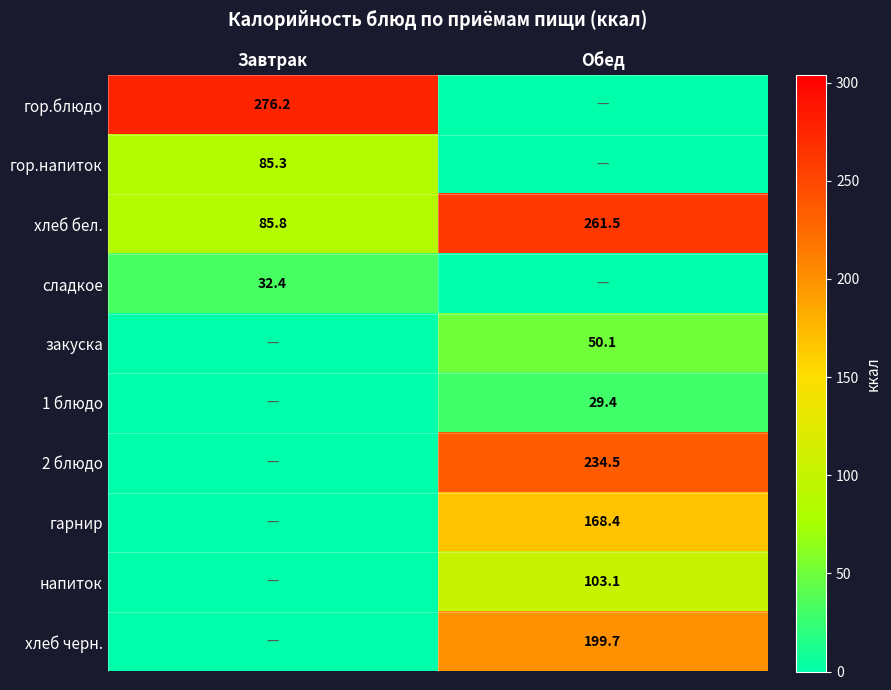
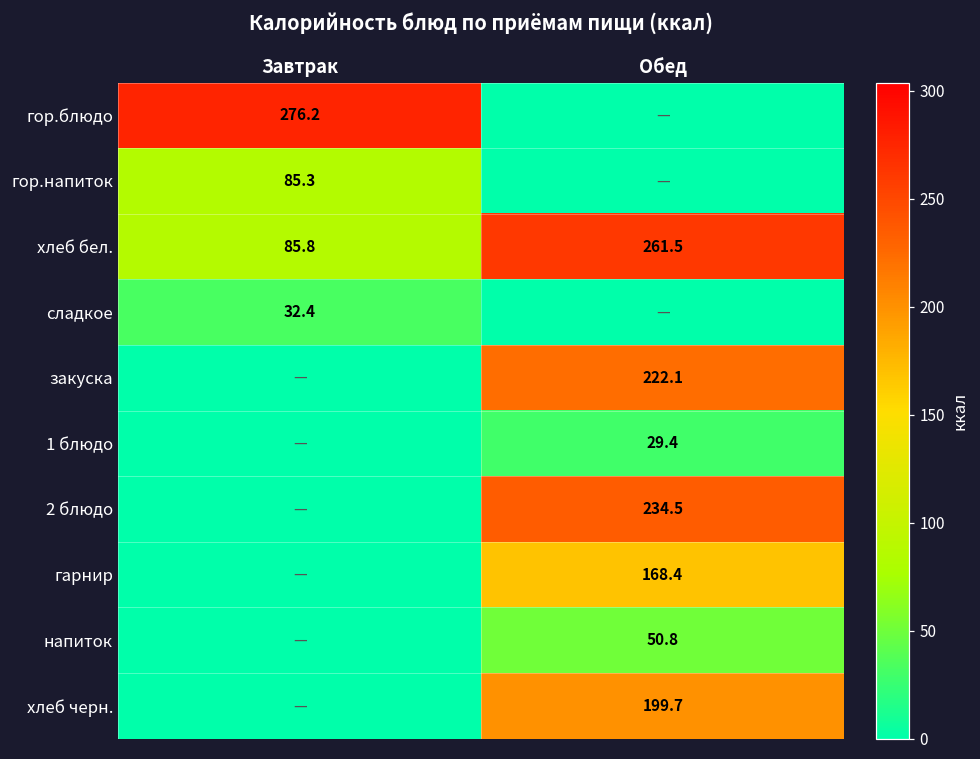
  {
    "гор.блюдо": {
      "Завтрак": 276.2
    },
    "гор.напиток": {
      "Завтрак": 85.3
    },
    "хлеб бел.": {
      "Завтрак": 85.8,
      "Обед": 261.5
    },
    "сладкое": {
      "Завтрак": 32.4
    },
    "закуска": {
-     "Обед": 50.1
+     "Обед": 222.1
    },
    "1 блюдо": {
      "Обед": 29.4
    },
    "2 блюдо": {
      "Обед": 234.5
    },
    "гарнир": {
      "Обед": 168.4
    },
    "напиток": {
-     "Обед": 103.1
+     "Обед": 50.8
    },
    "хлеб черн.": {
      "Обед": 199.7
    }
  }
